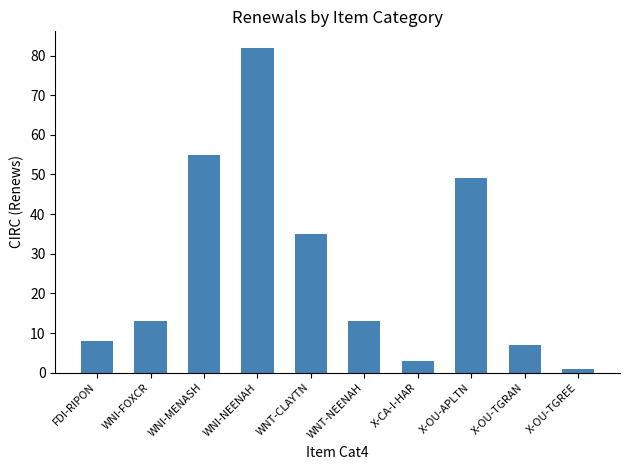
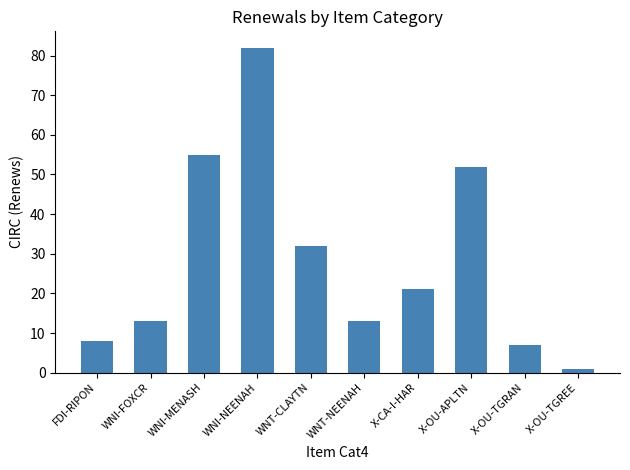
  {
    "FDI-RIPON": 8,
    "WNI-FOXCR": 13,
    "WNI-MENASH": 55,
    "WNI-NEENAH": 82,
-   "WNT-CLAYTN": 35,
+   "WNT-CLAYTN": 32,
    "WNT-NEENAH": 13,
-   "X-CA-I-HAR": 3,
-   "X-OU-APLTN": 49,
+   "X-CA-I-HAR": 21,
+   "X-OU-APLTN": 52,
    "X-OU-TGRAN": 7,
    "X-OU-TGREE": 1
  }
